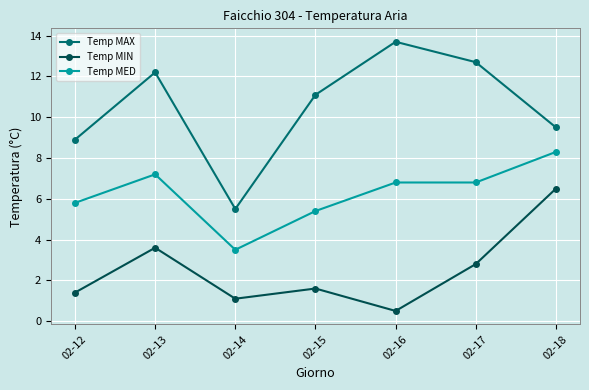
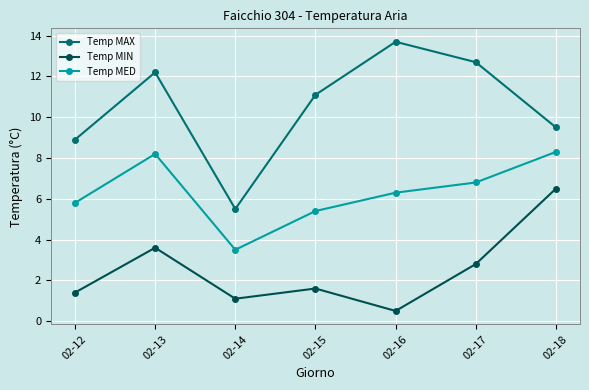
  {
    "Temp MED": {
      "02-12": 5.8,
-     "02-13": 7.2,
+     "02-13": 8.2,
      "02-14": 3.5,
      "02-15": 5.4,
-     "02-16": 6.8,
+     "02-16": 6.3,
      "02-17": 6.8,
      "02-18": 8.3
    }
  }
